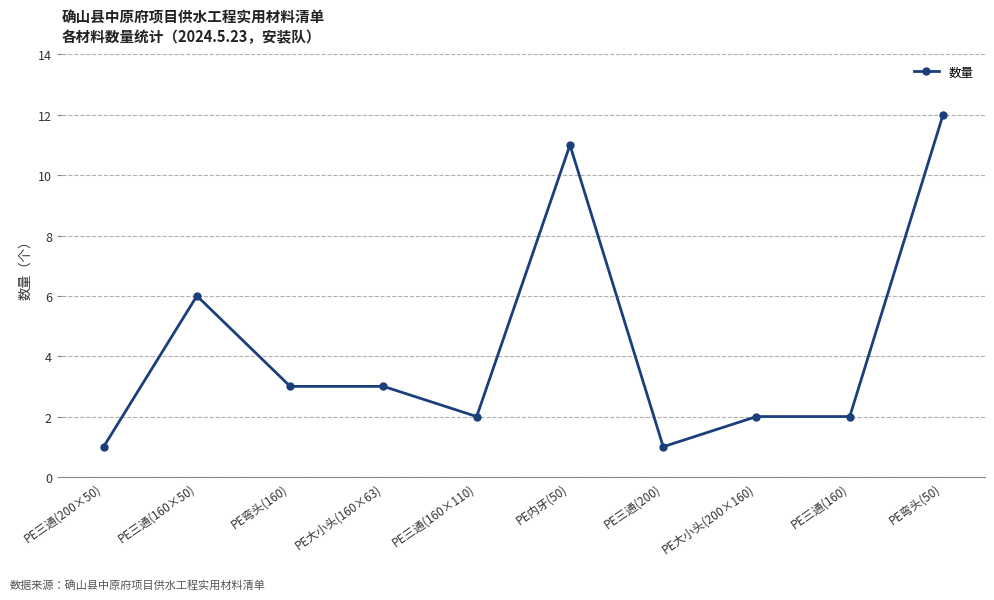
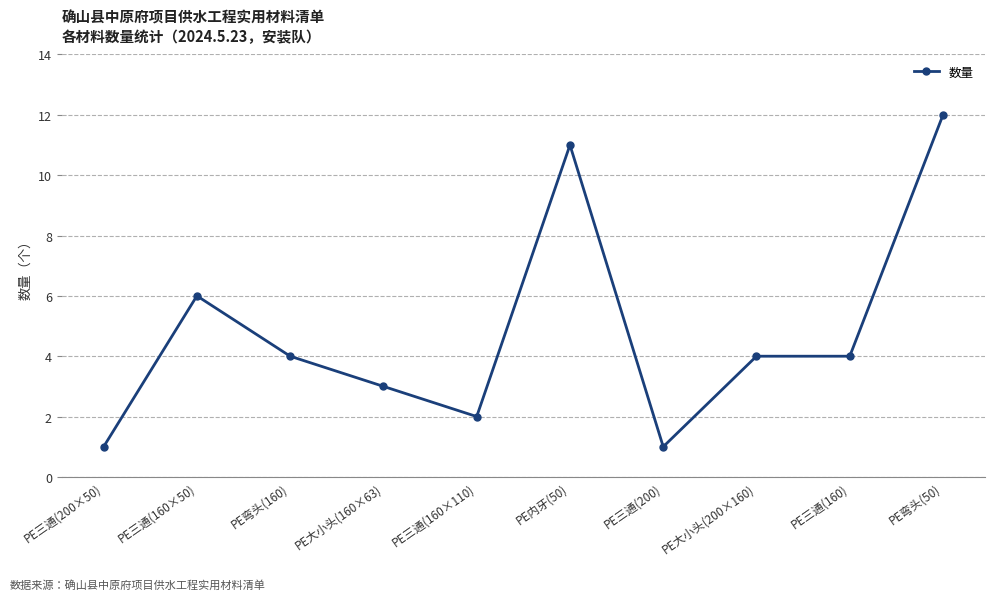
  {
    "PE三通(200×50)": 1,
    "PE三通(160×50)": 6,
-   "PE弯头(160)": 3,
+   "PE弯头(160)": 4,
    "PE大小头(160×63)": 3,
    "PE三通(160×110)": 2,
    "PE内牙(50)": 11,
    "PE三通(200)": 1,
-   "PE大小头(200×160)": 2,
-   "PE三通(160)": 2,
+   "PE大小头(200×160)": 4,
+   "PE三通(160)": 4,
    "PE弯头(50)": 12
  }
